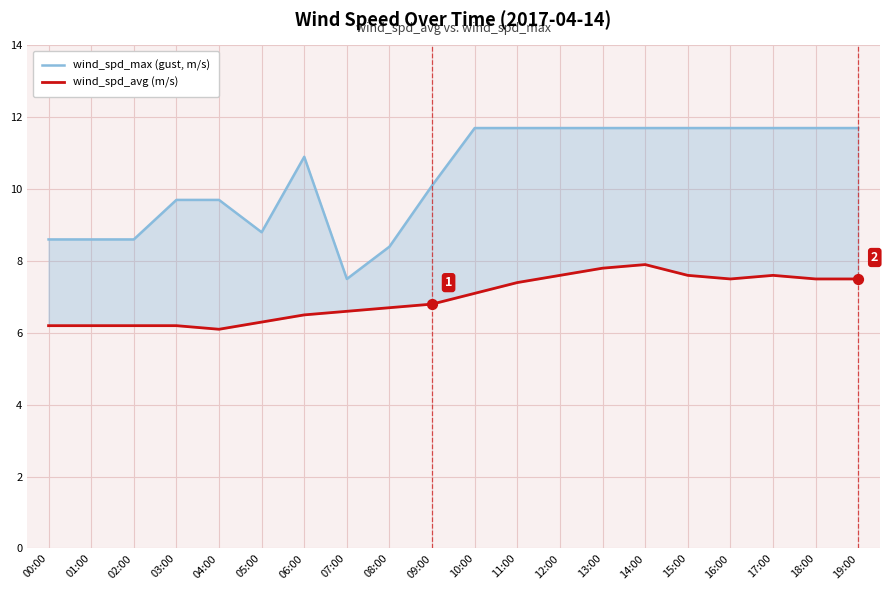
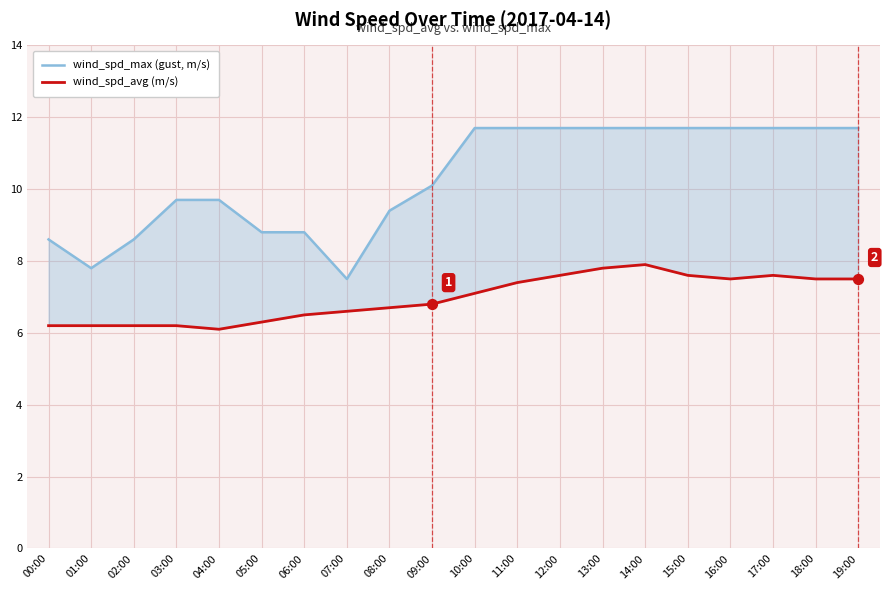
  {
    "wind_spd_max (gust, m/s)": {
      "00:00": 8.6,
-     "01:00": 8.6,
+     "01:00": 7.8,
      "02:00": 8.6,
      "03:00": 9.7,
      "04:00": 9.7,
      "05:00": 8.8,
-     "06:00": 10.9,
+     "06:00": 8.8,
      "07:00": 7.5,
-     "08:00": 8.4,
+     "08:00": 9.4,
      "09:00": 10.1,
      "10:00": 11.7,
      "11:00": 11.7,
      "12:00": 11.7,
      "13:00": 11.7,
      "14:00": 11.7,
      "15:00": 11.7,
      "16:00": 11.7,
      "17:00": 11.7,
      "18:00": 11.7,
      "19:00": 11.7
    }
  }
